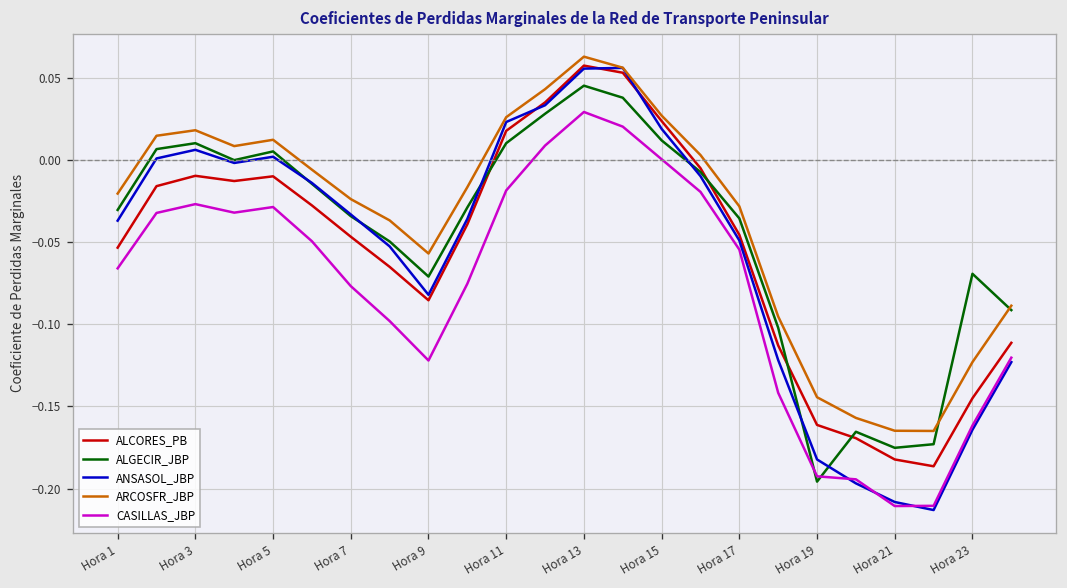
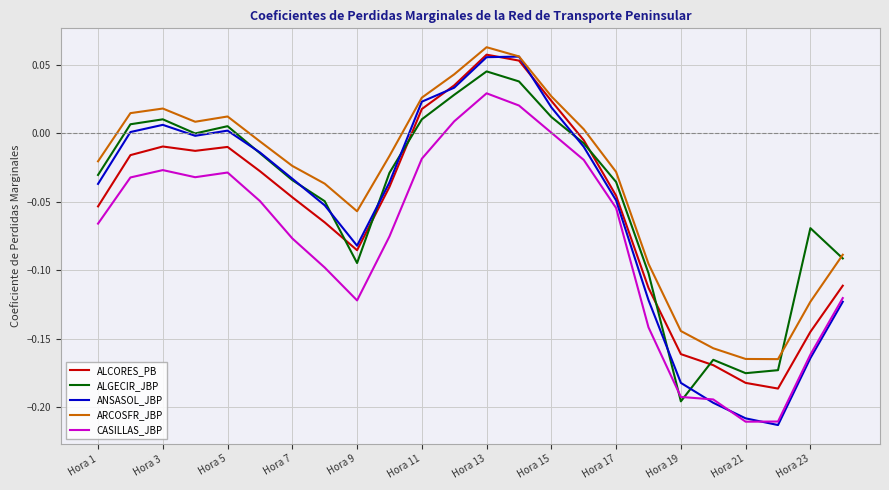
  {
    "ALCORES_PB": {
      "Hora 1": -0.053,
      "Hora 3": -0.010,
      "Hora 5": -0.010,
      "Hora 7": -0.047,
      "Hora 9": -0.085,
      "Hora 11": 0.018,
      "Hora 15": 0.024,
      "Hora 17": -0.046,
      "Hora 19": -0.161,
      "Hora 21": -0.182,
      "Hora 23": -0.145
    },
    "ALGECIR_JBP": {
      "Hora 1": -0.031,
      "Hora 3": 0.010,
      "Hora 5": 0.005,
-     "Hora 9": -0.071,
+     "Hora 9": -0.095,
      "Hora 11": 0.010,
      "Hora 13": 0.045,
      "Hora 15": 0.012,
      "Hora 17": -0.036,
      "Hora 19": -0.196,
      "Hora 21": -0.175,
      "Hora 23": -0.069
    },
    "ANSASOL_JBP": {
      "Hora 1": -0.037,
      "Hora 3": 0.006,
      "Hora 5": 0.002,
      "Hora 9": -0.082,
      "Hora 11": 0.023,
      "Hora 15": 0.019,
      "Hora 17": -0.049,
      "Hora 19": -0.182,
      "Hora 21": -0.208,
      "Hora 23": -0.164
    },
    "ARCOSFR_JBP": {
      "Hora 1": -0.021,
      "Hora 3": 0.018,
      "Hora 5": 0.012,
      "Hora 7": -0.024,
      "Hora 9": -0.057,
      "Hora 11": 0.026,
      "Hora 13": 0.063,
      "Hora 15": 0.027,
      "Hora 17": -0.028,
      "Hora 19": -0.144,
      "Hora 21": -0.165,
      "Hora 23": -0.123
    },
    "CASILLAS_JBP": {
      "Hora 1": -0.066,
      "Hora 3": -0.027,
      "Hora 5": -0.029,
      "Hora 7": -0.077,
      "Hora 9": -0.122,
      "Hora 11": -0.019,
      "Hora 13": 0.029,
      "Hora 15": 0.000,
      "Hora 17": -0.055,
      "Hora 19": -0.193,
      "Hora 21": -0.211,
      "Hora 23": -0.162
    }
  }
